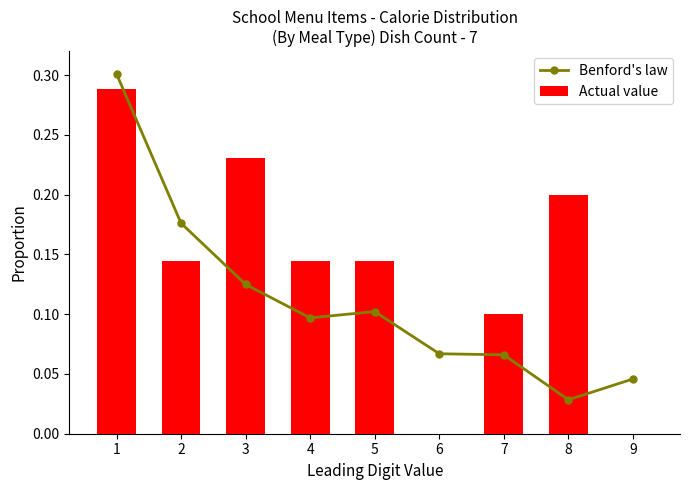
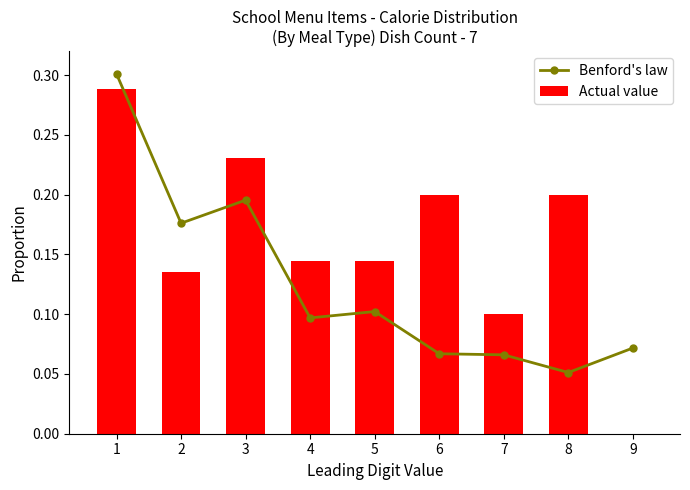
  {
    "Benford's law": {
      "1": 0.301,
      "2": 0.176,
-     "3": 0.125,
+     "3": 0.195,
      "4": 0.097,
      "5": 0.102,
      "6": 0.067,
      "7": 0.066,
-     "8": 0.028,
-     "9": 0.046
+     "8": 0.051,
+     "9": 0.072
    },
    "Actual value": {
      "1": 0.288,
-     "2": 0.144,
+     "2": 0.135,
      "3": 0.230,
      "4": 0.144,
      "5": 0.144,
-     "6": 0.0,
+     "6": 0.2,
      "7": 0.100,
      "8": 0.200,
      "9": 0.000
    }
  }
